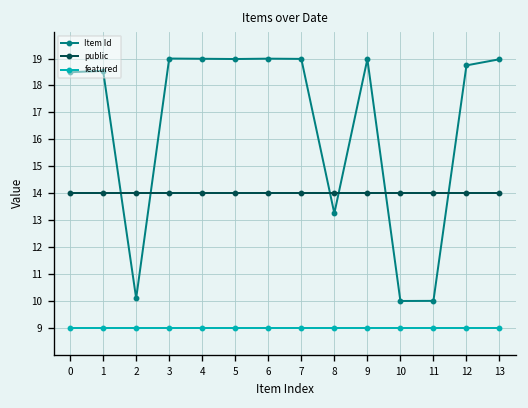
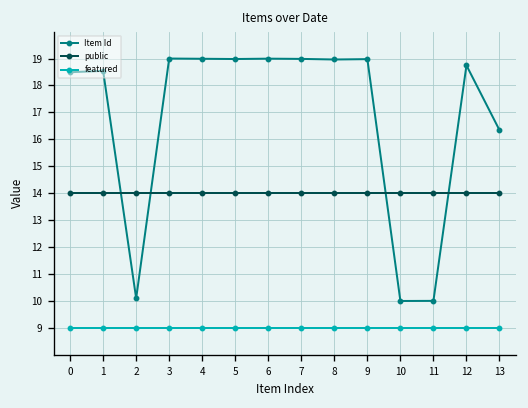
  {
    "Item Id": {
      "2": 10.1,
      "3": 19.0,
      "4": 19.0,
      "5": 19.0,
      "6": 19.0,
      "7": 19.0,
-     "8": 13.3,
+     "8": 19.0,
      "9": 19.0,
      "10": 10.0,
      "11": 10.0,
      "12": 18.7,
-     "13": 19.0
+     "13": 16.3
    },
    "public": {
      "0": 14.0,
      "1": 14.0,
      "2": 14.0,
      "3": 14.0,
      "4": 14.0,
      "5": 14.0,
      "6": 14.0,
      "7": 14.0,
      "8": 14.0,
      "9": 14.0,
      "10": 14.0,
      "11": 14.0,
      "12": 14.0,
      "13": 14.0
    },
    "featured": {
      "0": 9.0,
      "1": 9.0,
      "2": 9.0,
      "3": 9.0,
      "4": 9.0,
      "5": 9.0,
      "6": 9.0,
      "7": 9.0,
      "8": 9.0,
      "9": 9.0,
      "10": 9.0,
      "11": 9.0,
      "12": 9.0,
      "13": 9.0
    }
  }
